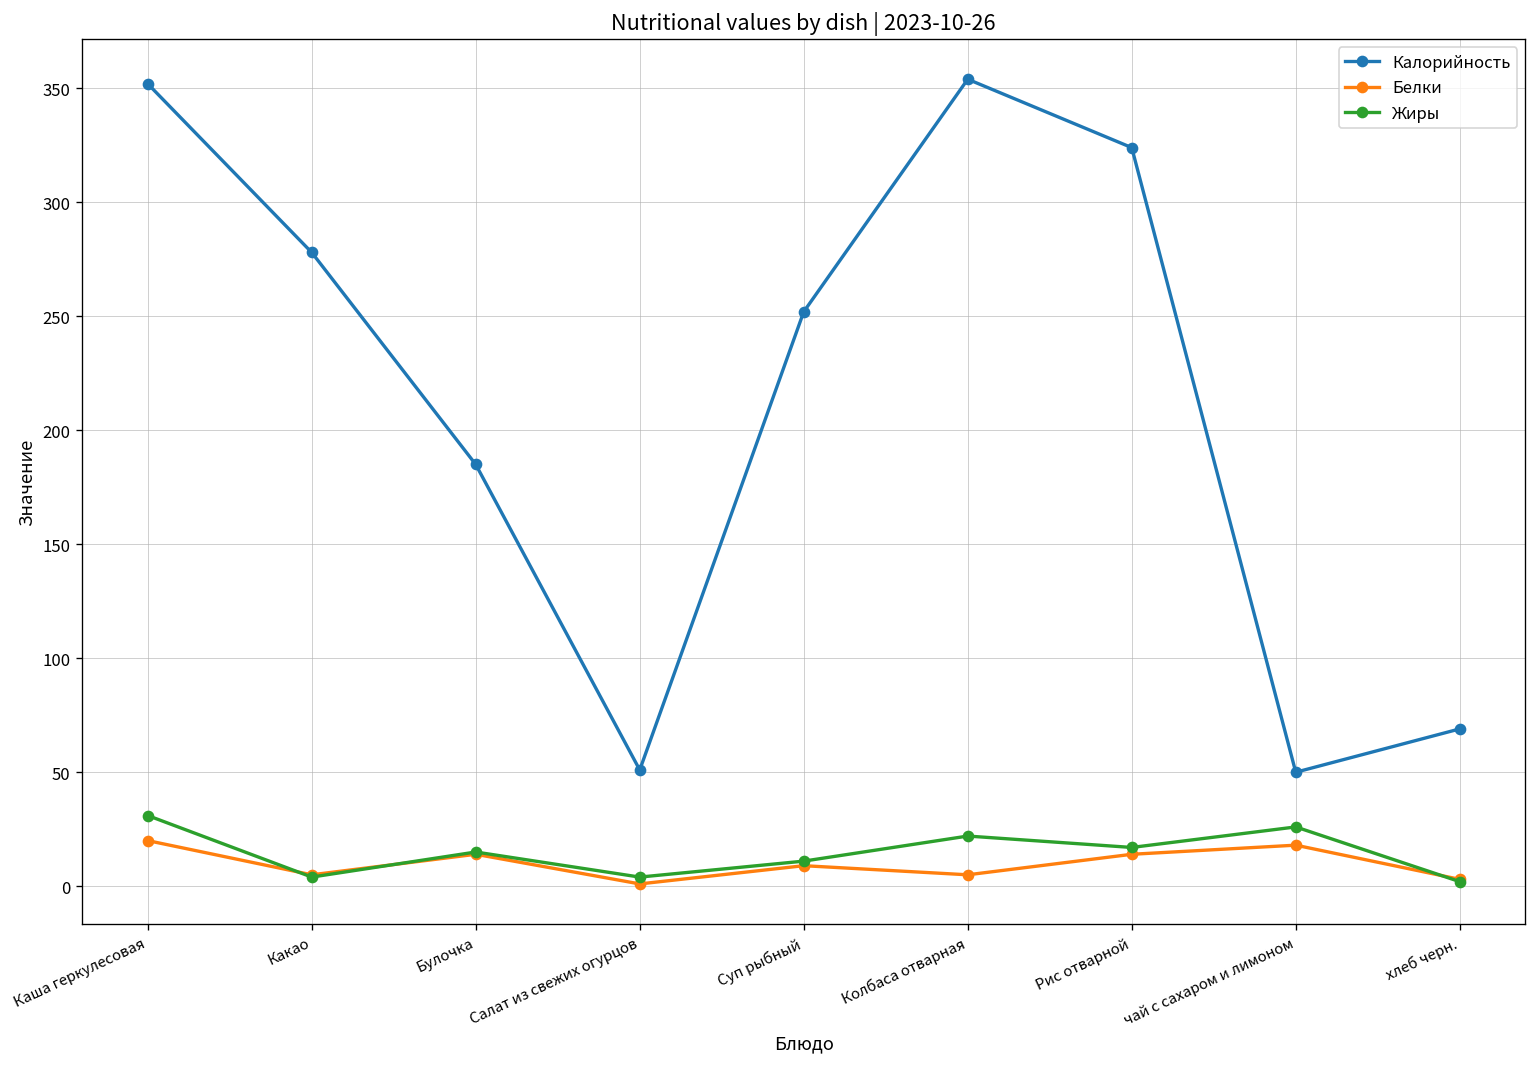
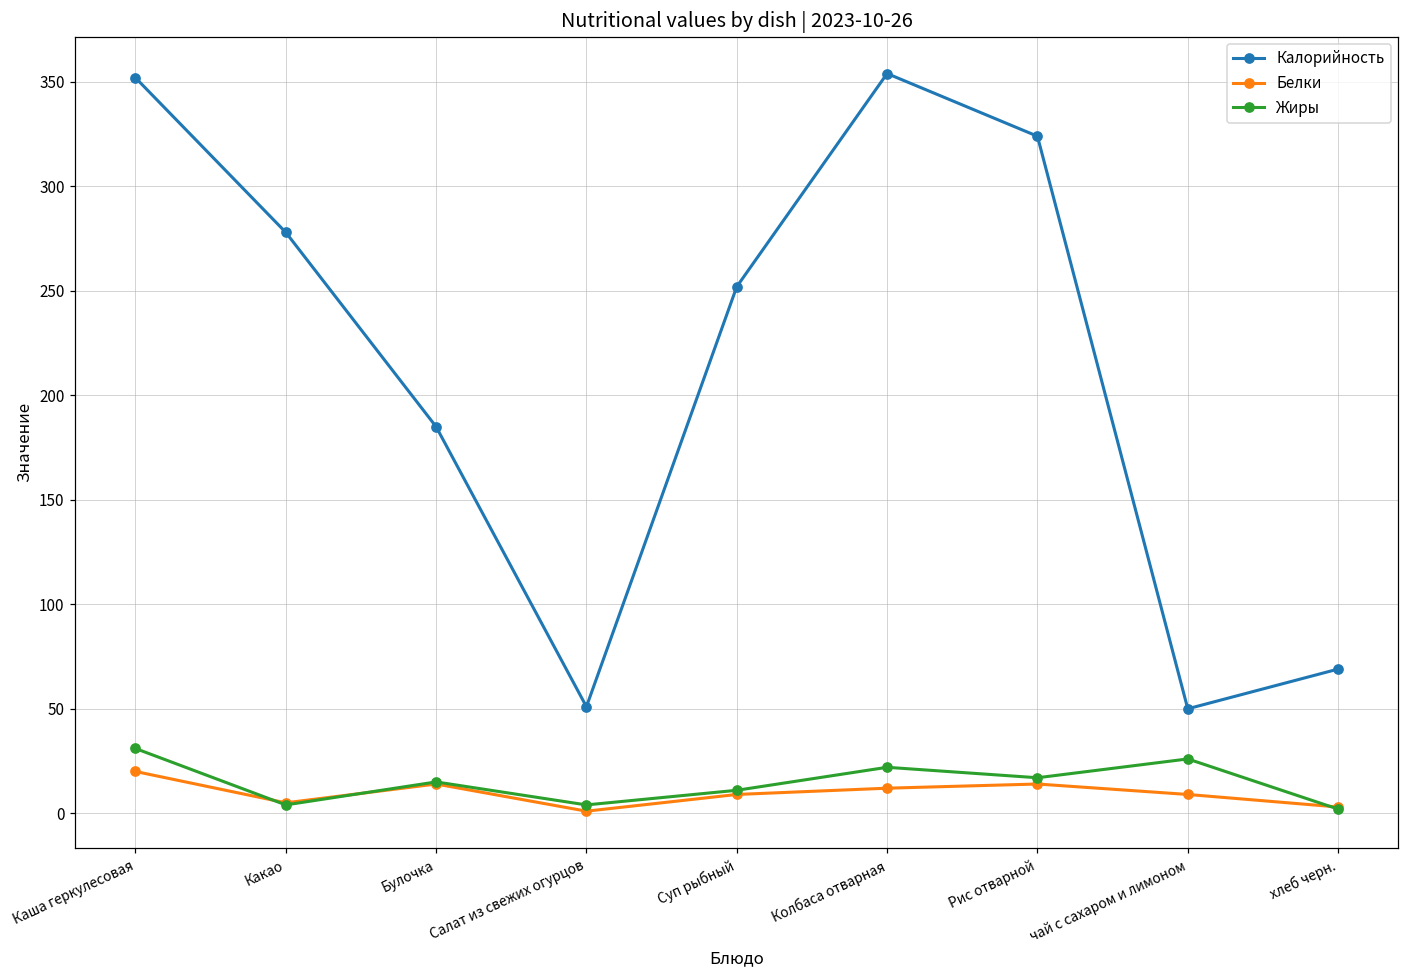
  {
    "Калорийность": {
      "Каша геркулесовая": 352,
      "Какао": 278,
      "Булочка": 185,
      "Салат из свежих огурцов": 51,
      "Суп рыбный": 252,
      "Колбаса отварная": 354,
      "Рис отварной": 324,
      "чай с сахаром и лимоном": 50,
      "хлеб черн.": 69
    },
    "Белки": {
      "Каша геркулесовая": 20,
      "Салат из свежих огурцов": 1,
      "Суп рыбный": 9,
-     "Колбаса отварная": 5,
+     "Колбаса отварная": 12,
      "Рис отварной": 14,
-     "чай с сахаром и лимоном": 18
+     "чай с сахаром и лимоном": 9
    },
    "Жиры": {
      "Каша геркулесовая": 31,
      "Салат из свежих огурцов": 4,
      "Суп рыбный": 11,
      "Колбаса отварная": 22,
      "Рис отварной": 17,
      "чай с сахаром и лимоном": 26
    }
  }
